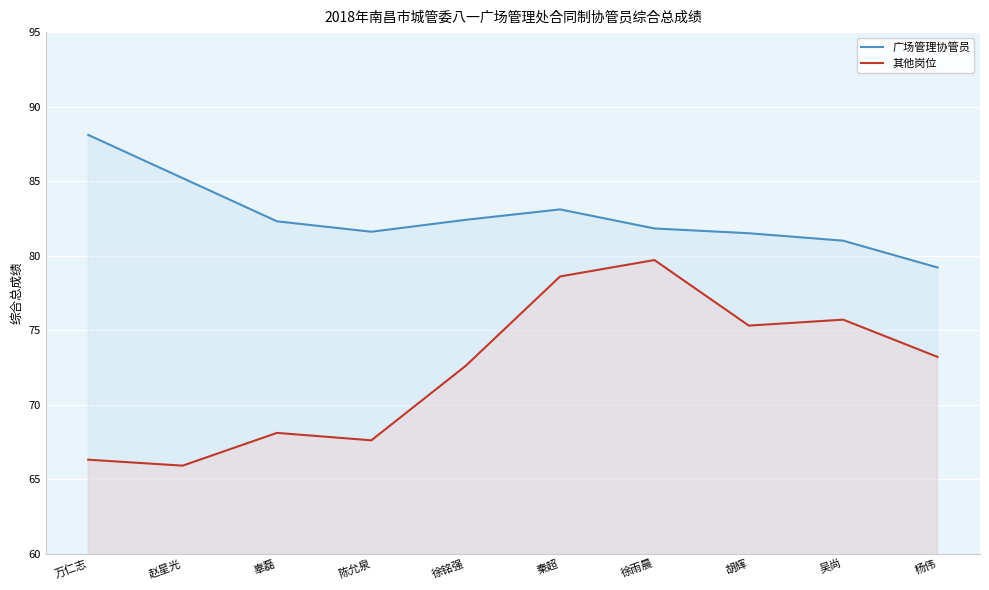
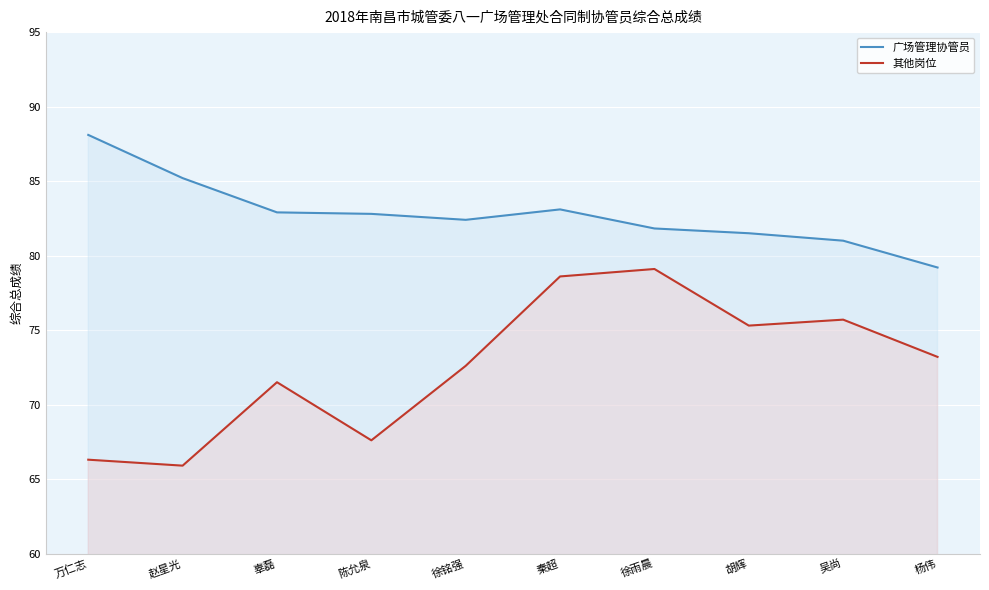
  {
    "广场管理协管员": {
      "万仁志": 88.1,
      "赵星光": 85.2,
-     "辜磊": 82.3,
-     "陈允泉": 81.6,
+     "辜磊": 82.9,
+     "陈允泉": 82.8,
      "徐铭强": 82.4,
      "秦超": 83.1,
      "徐雨晨": 81.8,
      "胡辉": 81.5,
      "吴尚": 81.0,
      "杨伟": 79.2
    },
    "其他岗位": {
      "万仁志": 66.3,
      "赵星光": 65.9,
-     "辜磊": 68.1,
+     "辜磊": 71.5,
      "陈允泉": 67.6,
      "徐铭强": 72.6,
      "秦超": 78.6,
-     "徐雨晨": 79.7,
+     "徐雨晨": 79.1,
      "胡辉": 75.3,
      "吴尚": 75.7,
      "杨伟": 73.2
    }
  }
